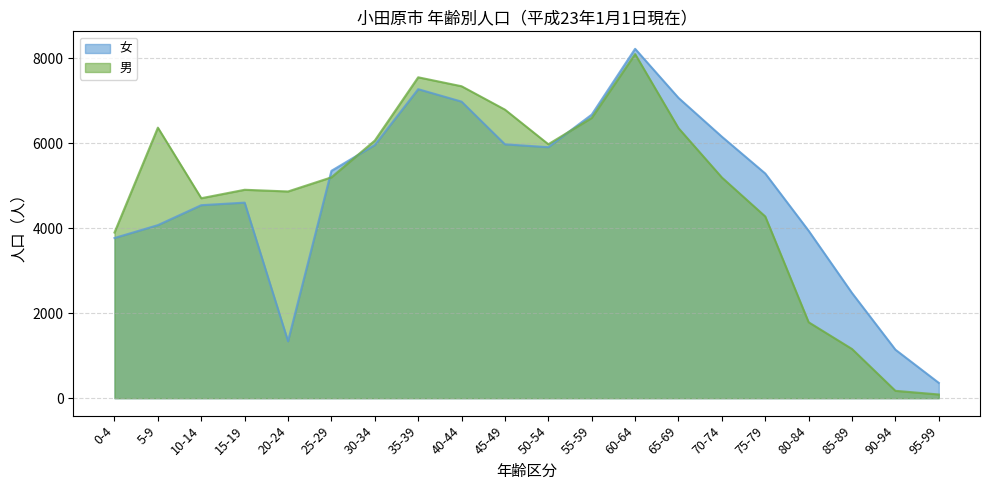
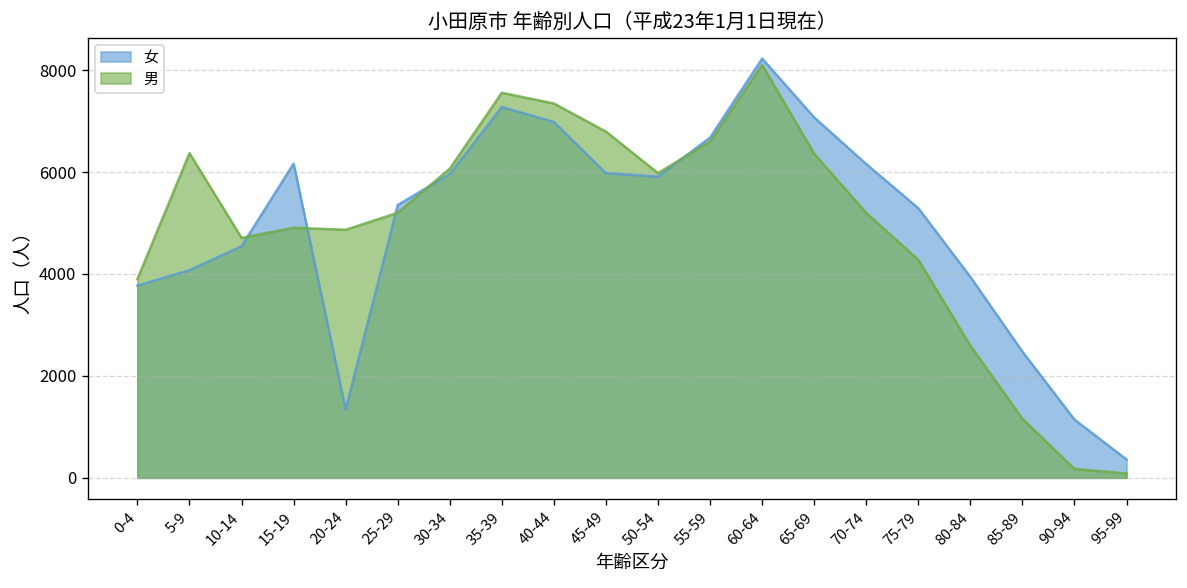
  {
    "女": {
      "0-4": 3800,
      "5-9": 4100,
      "10-14": 4500,
-     "15-19": 4600,
+     "15-19": 6200,
      "20-24": 1300,
      "25-29": 5400,
      "30-34": 6000,
      "35-39": 7300,
      "40-44": 7000,
      "45-49": 6000,
      "50-54": 5900,
      "55-59": 6700,
      "60-64": 8200,
      "65-69": 7100,
      "70-74": 6200,
      "75-79": 5300,
      "80-84": 3900,
      "85-89": 2500,
      "90-94": 1100,
      "95-99": 400
    },
    "男": {
      "0-4": 3900,
      "5-9": 6400,
      "10-14": 4700,
      "15-19": 4900,
      "20-24": 4900,
      "25-29": 5200,
      "30-34": 6100,
      "35-39": 7600,
      "40-44": 7300,
      "45-49": 6800,
      "50-54": 6000,
      "55-59": 6600,
      "60-64": 8100,
      "65-69": 6400,
      "70-74": 5200,
      "75-79": 4300,
-     "80-84": 1800,
+     "80-84": 2600,
      "85-89": 1200,
      "90-94": 200,
      "95-99": 100
    }
  }
